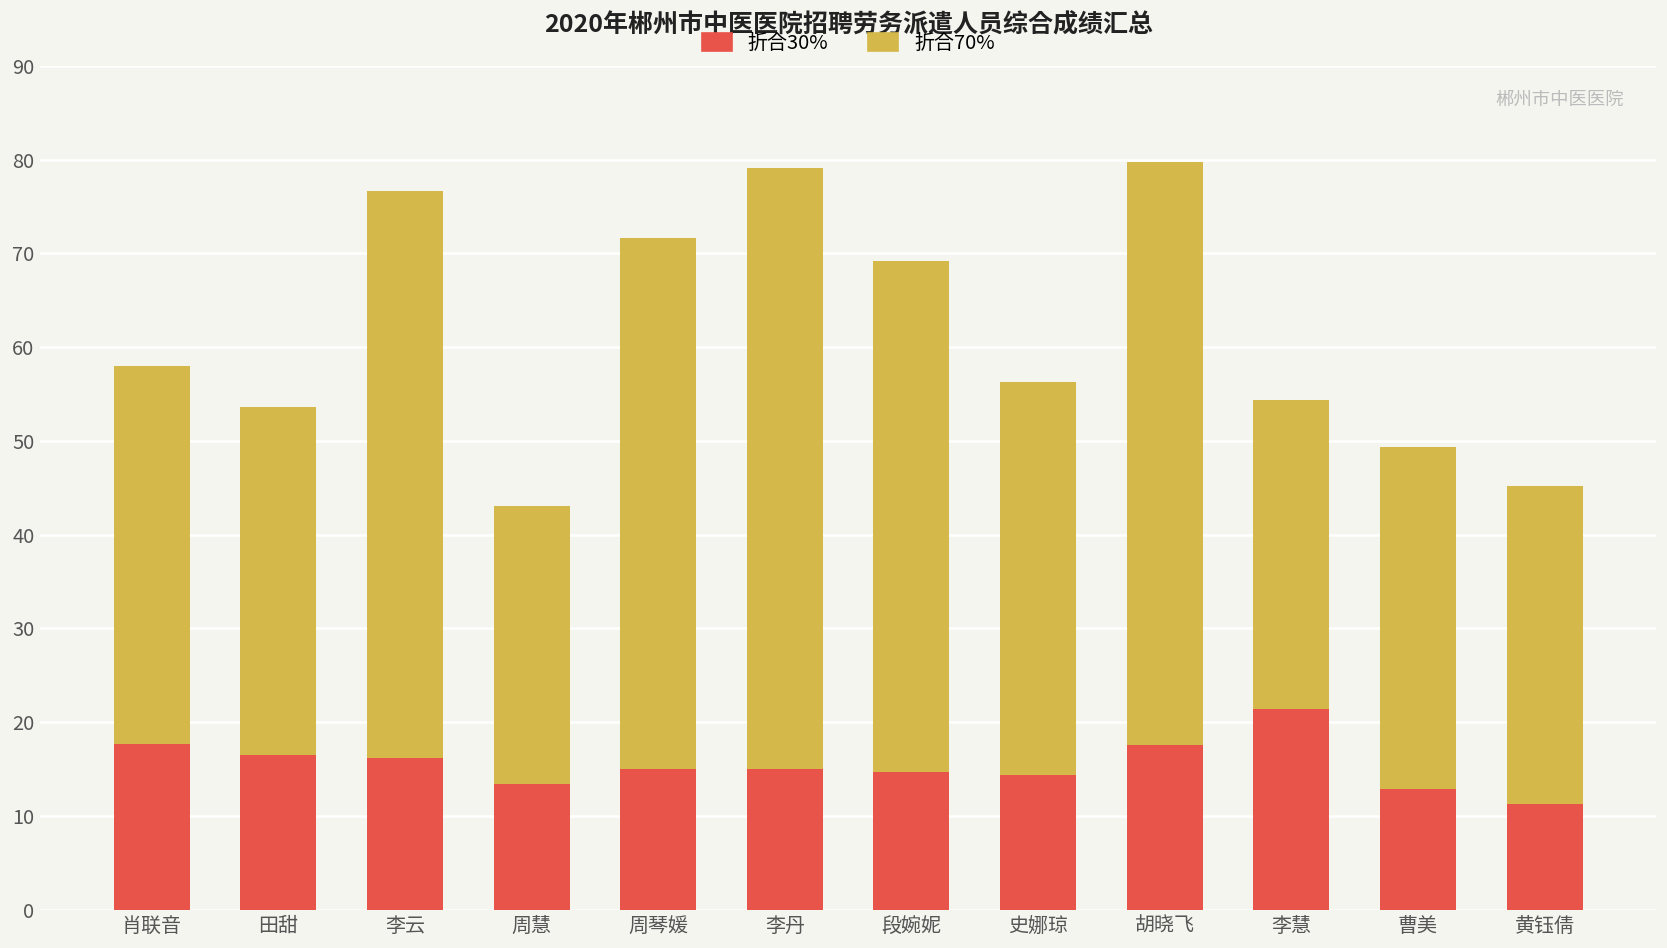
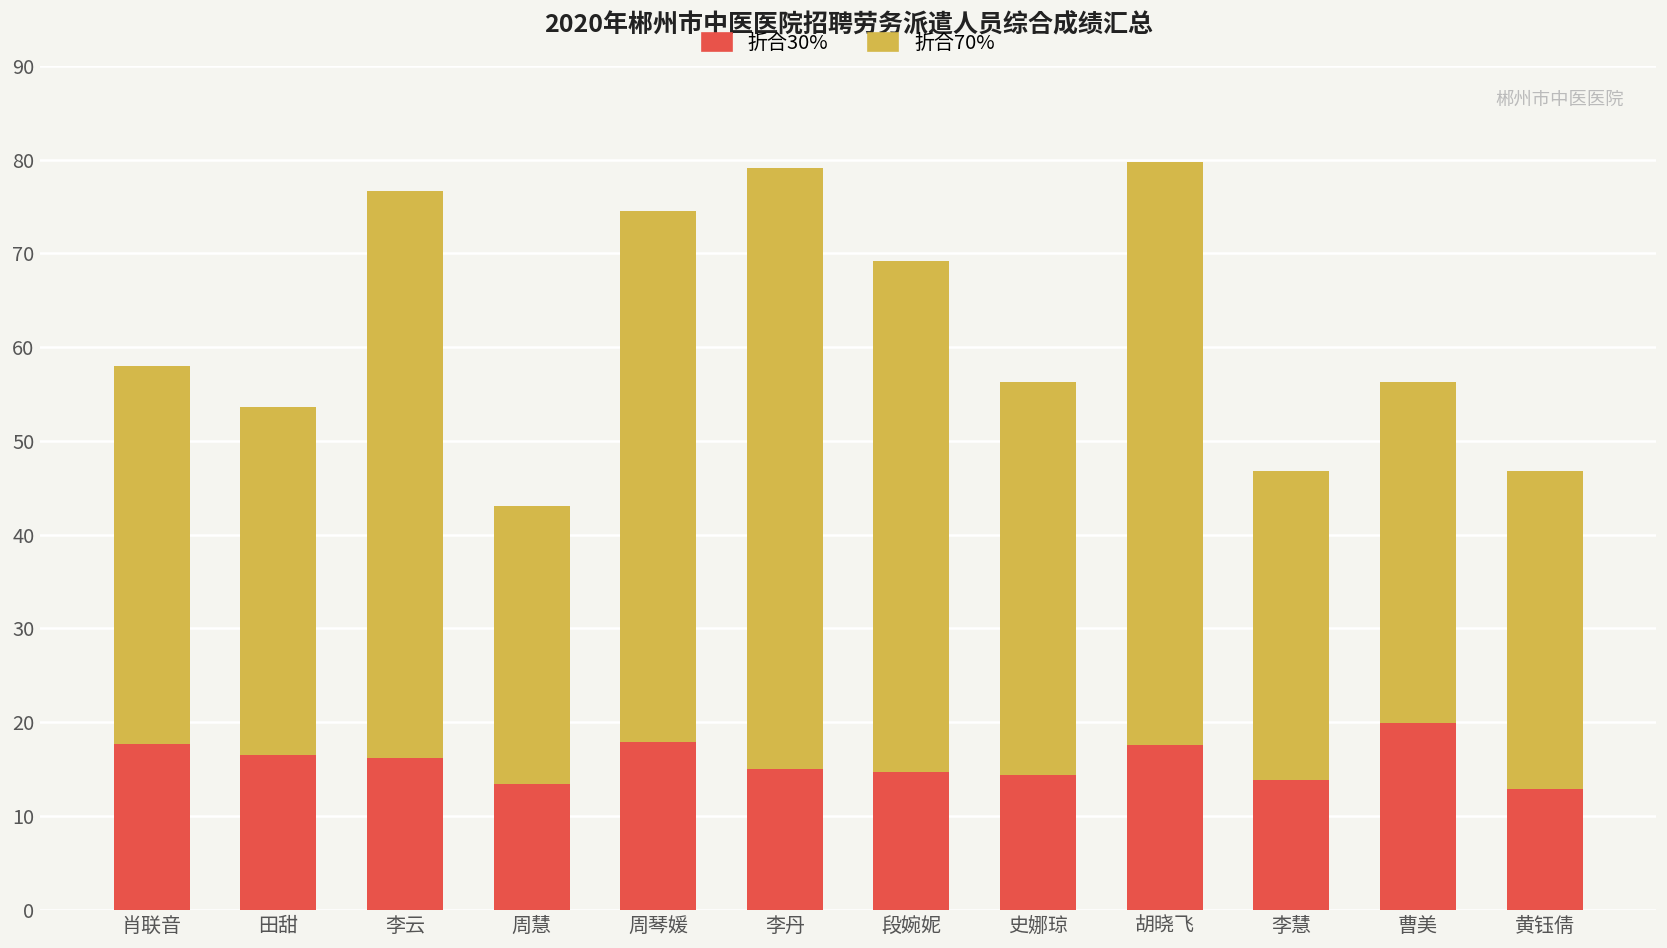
  {
    "折合30%": {
      "肖联音": 18,
      "田甜": 17,
      "李云": 16,
      "周慧": 13,
-     "周琴媛": 15,
+     "周琴媛": 18,
      "李丹": 15,
      "段婉妮": 15,
      "史娜琼": 14,
      "胡晓飞": 18,
-     "李慧": 21,
-     "曹美": 13,
-     "黄钰倩": 11
+     "李慧": 14,
+     "曹美": 20,
+     "黄钰倩": 13
    },
    "折合70%": {
      "肖联音": 40,
      "田甜": 37,
      "李云": 60,
      "周慧": 30,
      "周琴媛": 57,
      "李丹": 64,
      "段婉妮": 54,
      "史娜琼": 42,
      "胡晓飞": 62,
      "李慧": 33,
      "曹美": 36,
      "黄钰倩": 34
    }
  }
